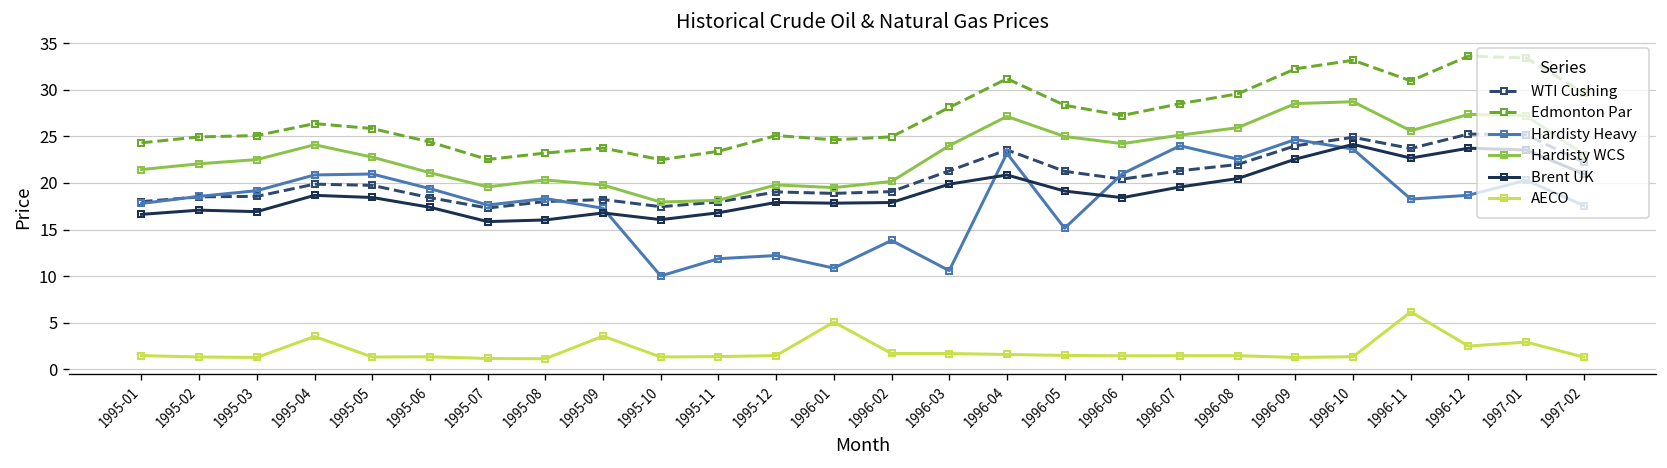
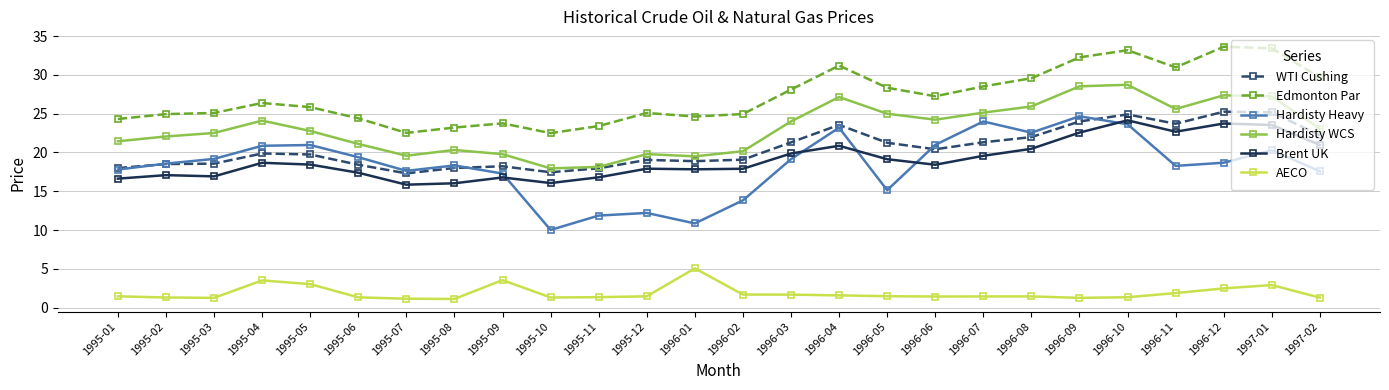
  {
    "Hardisty Heavy": {
      "1995-03": 19,
      "1995-04": 21,
      "1995-05": 21,
      "1995-06": 19,
      "1995-08": 18,
      "1995-09": 17,
      "1995-10": 10,
      "1995-11": 12,
      "1995-12": 12,
      "1996-01": 11,
      "1996-02": 14,
-     "1996-03": 11,
+     "1996-03": 19,
      "1996-04": 23,
      "1996-05": 15,
      "1996-06": 21,
      "1996-07": 24,
      "1996-08": 23,
      "1996-09": 25,
      "1996-10": 24,
      "1996-11": 18,
      "1996-12": 19
    },
    "AECO": {
      "1995-01": 1,
      "1995-02": 1,
      "1995-03": 1,
      "1995-04": 4,
-     "1995-05": 1,
+     "1995-05": 3,
      "1995-06": 1,
      "1995-07": 1,
      "1995-08": 1,
      "1995-09": 4,
      "1995-10": 1,
      "1995-11": 1,
      "1995-12": 1,
      "1996-01": 5,
      "1996-02": 2,
      "1996-03": 2,
      "1996-04": 2,
      "1996-05": 1,
      "1996-06": 1,
      "1996-07": 1,
      "1996-08": 1,
      "1996-09": 1,
      "1996-10": 1,
-     "1996-11": 6,
+     "1996-11": 2,
      "1996-12": 2,
      "1997-01": 3,
      "1997-02": 1
    }
  }
